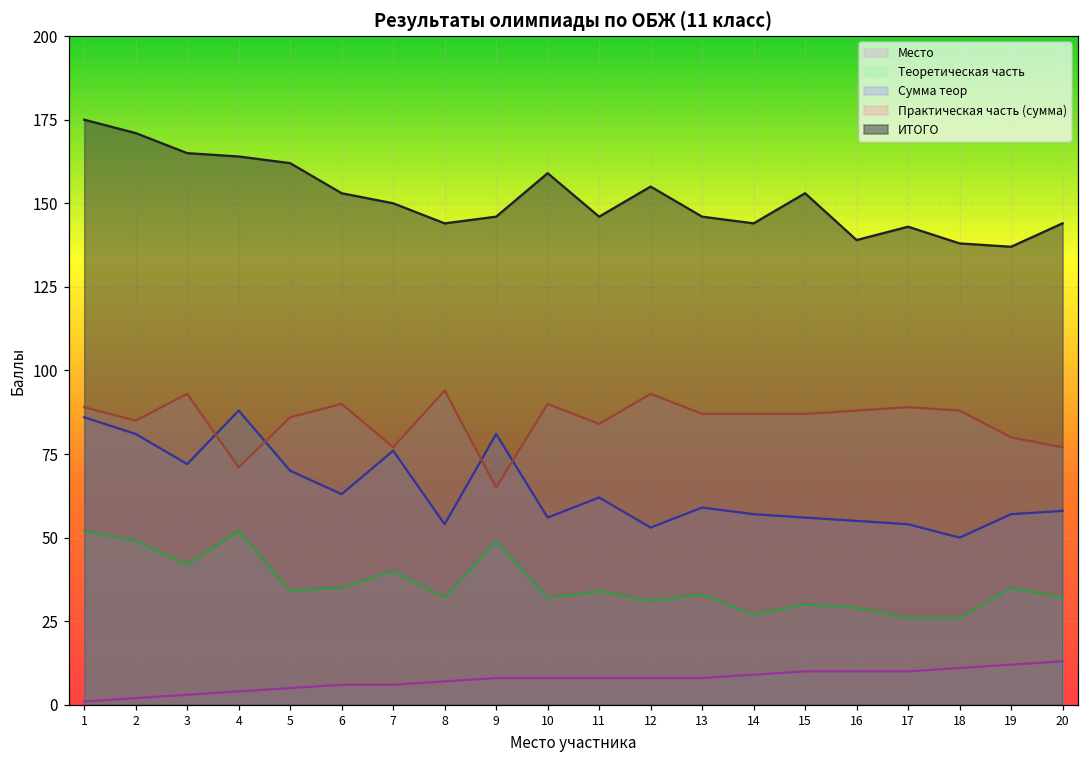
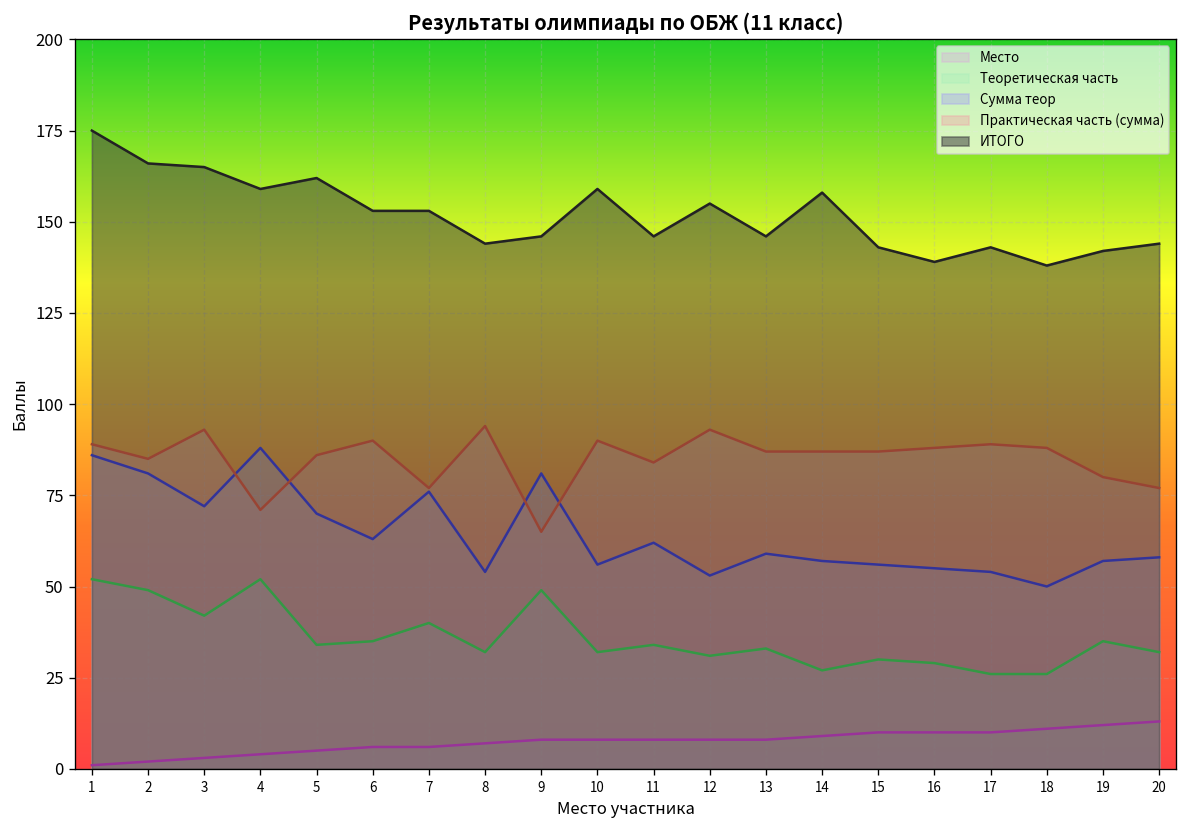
  {
    "ИТОГО": {
      "1": 175,
-     "2": 171,
+     "2": 166,
      "3": 165,
-     "4": 164,
+     "4": 159,
      "5": 162,
      "6": 153,
-     "7": 150,
+     "7": 153,
      "8": 144,
      "9": 146,
      "10": 159,
      "11": 146,
      "12": 155,
      "13": 146,
-     "14": 144,
-     "15": 153,
+     "14": 158,
+     "15": 143,
      "16": 139,
      "17": 143,
      "18": 138,
-     "19": 137,
+     "19": 142,
      "20": 144
    }
  }
